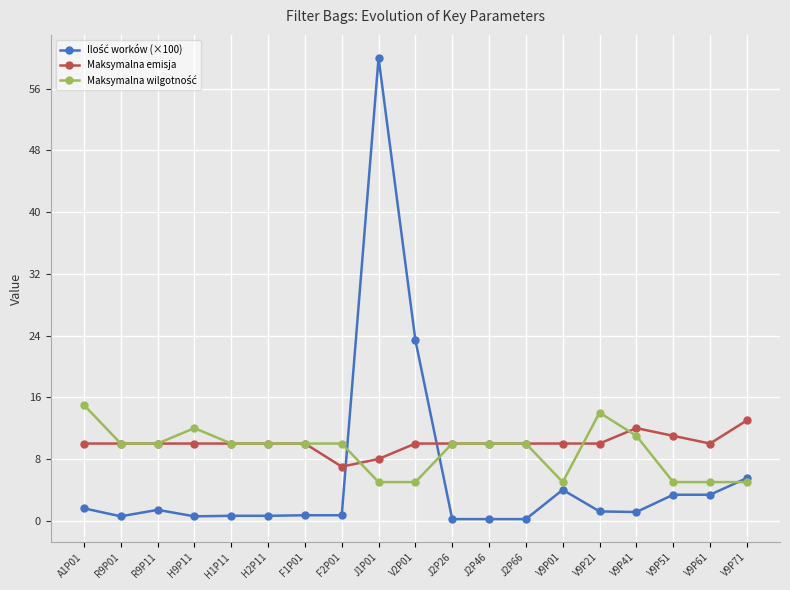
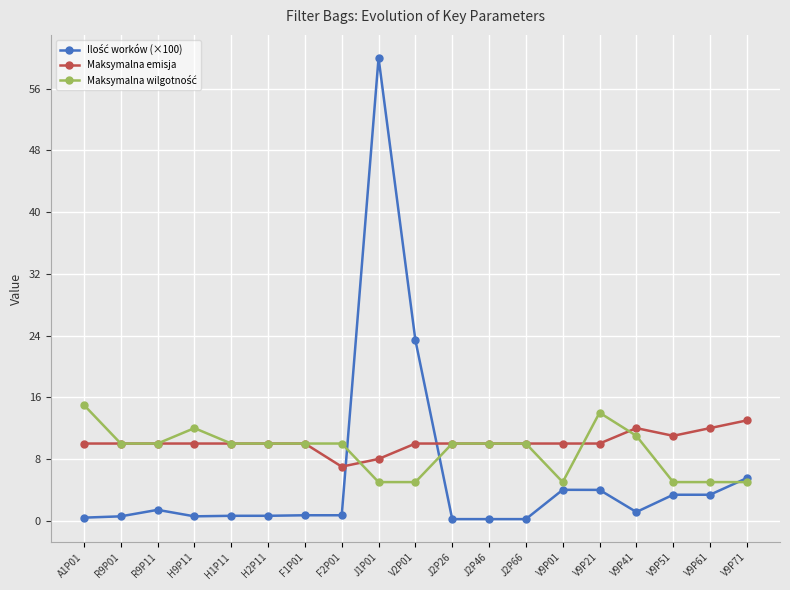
  {
    "Ilość worków (×100)": {
-     "A1P01": 2,
+     "A1P01": 0,
      "R9P01": 1,
      "R9P11": 1,
      "H9P11": 1,
      "H1P11": 1,
      "H2P11": 1,
      "F1P01": 1,
      "F2P01": 1,
      "J1P01": 60,
      "V2P01": 23,
      "J2P26": 0,
      "J2P46": 0,
      "J2P66": 0,
      "V9P01": 4,
-     "V9P21": 1,
+     "V9P21": 4,
      "V9P41": 1,
      "V9P51": 3,
      "V9P61": 3,
      "V9P71": 6
    },
    "Maksymalna emisja": {
      "A1P01": 10,
      "H9P11": 10,
      "F2P01": 7,
      "J1P01": 8,
      "V2P01": 10,
      "V9P01": 10,
      "V9P21": 10,
      "V9P41": 12,
      "V9P51": 11,
-     "V9P61": 10,
+     "V9P61": 12,
      "V9P71": 13
    },
    "Maksymalna wilgotność": {
      "A1P01": 15,
      "H9P11": 12,
      "F2P01": 10,
      "J1P01": 5,
      "V2P01": 5,
      "V9P01": 5,
      "V9P21": 14,
      "V9P41": 11,
      "V9P51": 5,
      "V9P61": 5,
      "V9P71": 5
    }
  }
